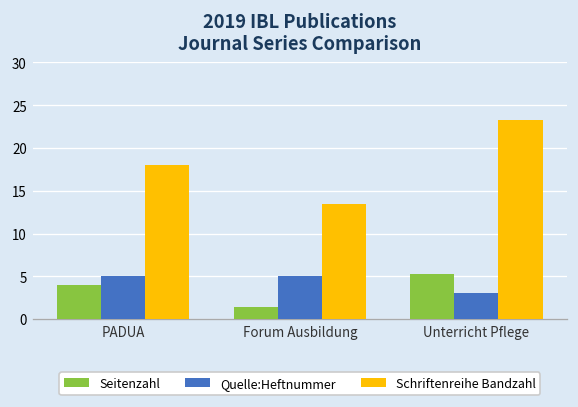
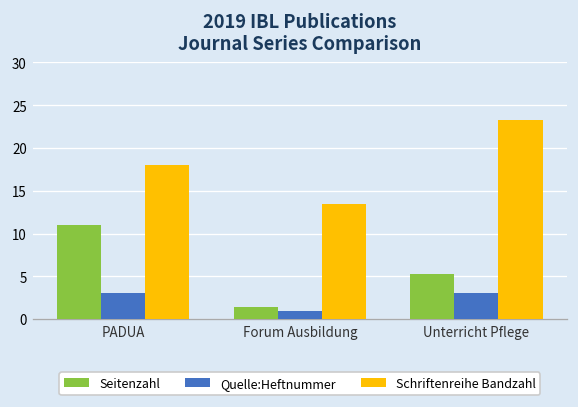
  {
    "Seitenzahl": {
-     "PADUA": 4,
+     "PADUA": 11,
      "Forum Ausbildung": 1,
      "Unterricht Pflege": 5
    },
    "Quelle:Heftnummer": {
-     "PADUA": 5,
-     "Forum Ausbildung": 5,
+     "PADUA": 3,
+     "Forum Ausbildung": 1,
      "Unterricht Pflege": 3
    },
    "Schriftenreihe Bandzahl": {
      "PADUA": 18,
      "Forum Ausbildung": 14,
      "Unterricht Pflege": 23
    }
  }
